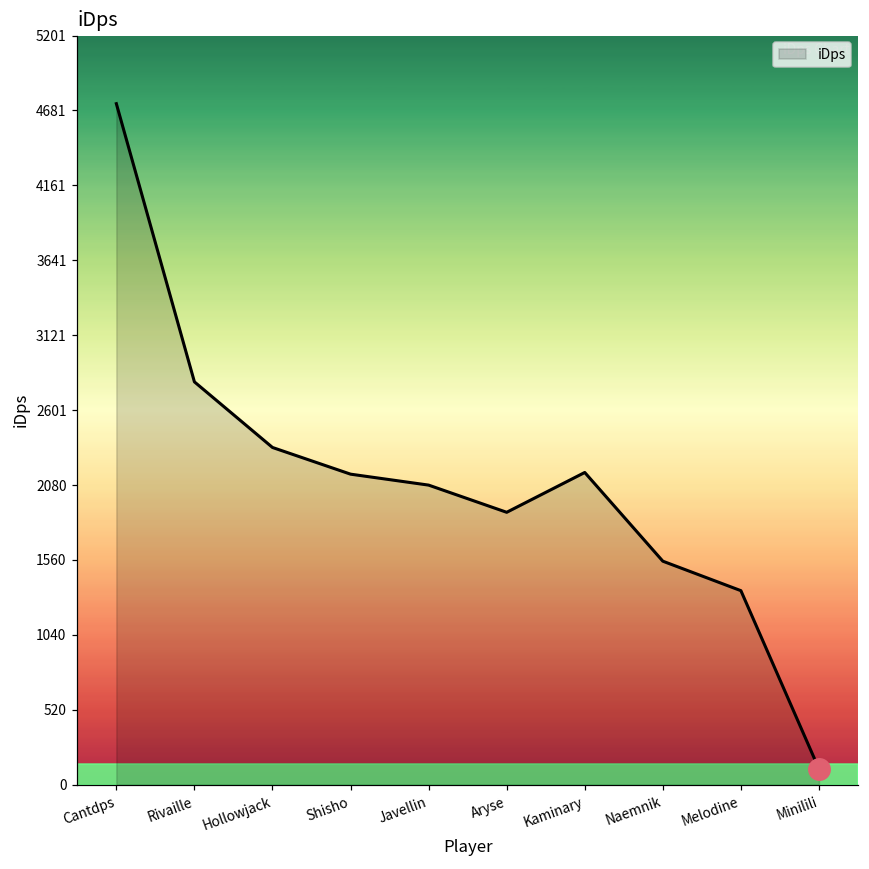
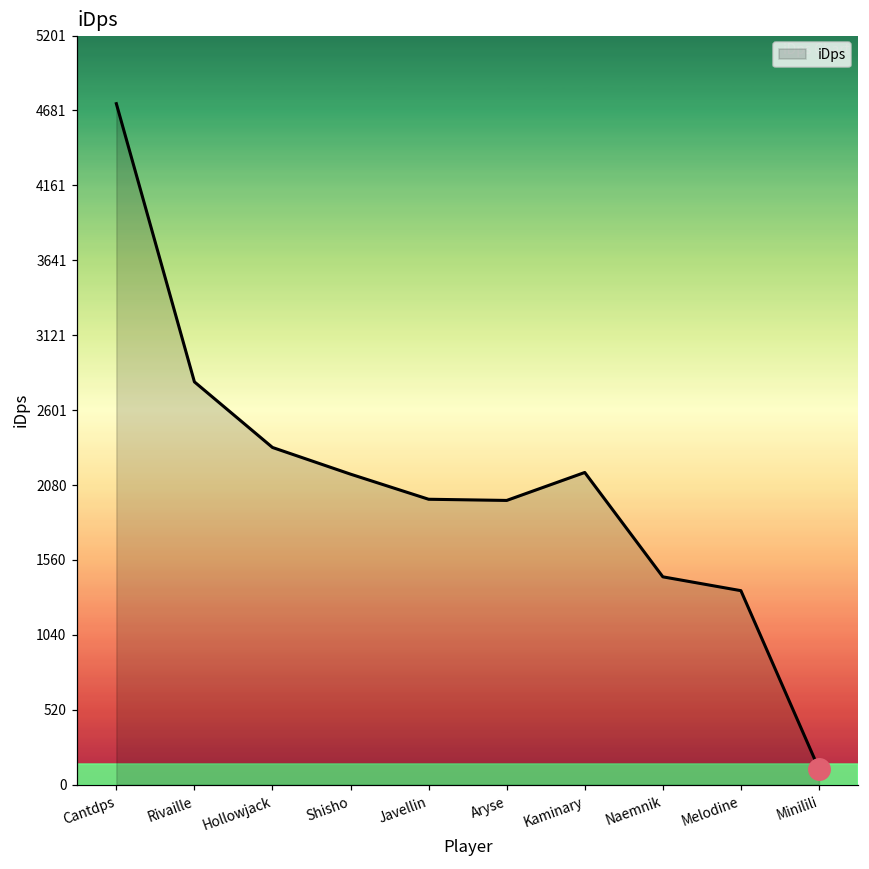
  {
    "iDps": {
      "Cantdps": 4730,
      "Rivaille": 2800,
      "Hollowjack": 2340,
      "Shisho": 2160,
-     "Javellin": 2080,
-     "Aryse": 1890,
+     "Javellin": 1980,
+     "Aryse": 1970,
      "Kaminary": 2170,
-     "Naemnik": 1550,
+     "Naemnik": 1440,
      "Melodine": 1350
    }
  }
